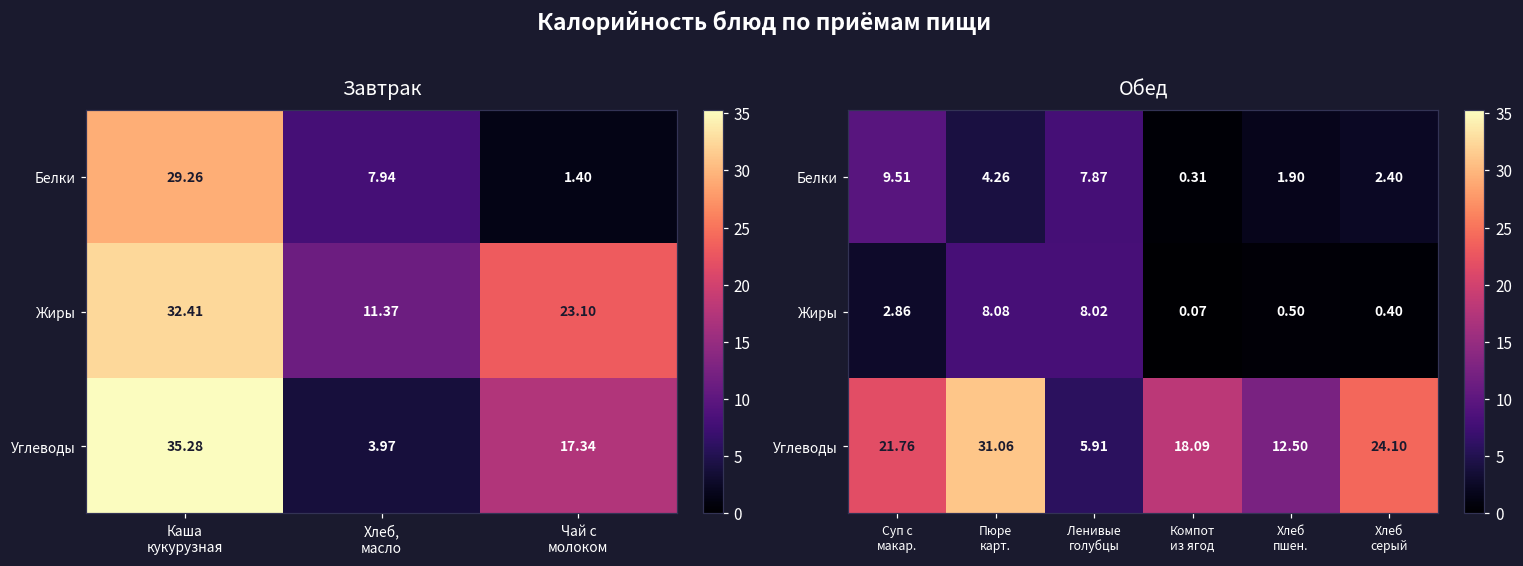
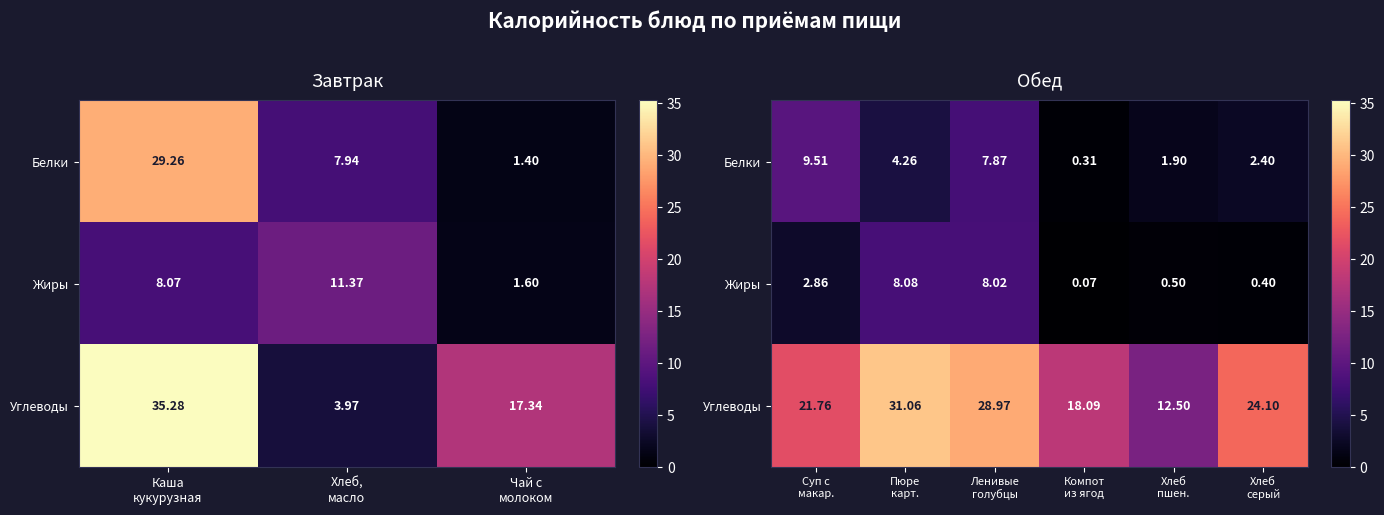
  {
    "Завтрак": {
      "Белки": {
        "Каша кукурузная": 29.26,
        "Хлеб, масло": 7.94,
        "Чай с молоком": 1.40
      },
      "Жиры": {
-       "Каша кукурузная": 32.41,
+       "Каша кукурузная": 8.07,
        "Хлеб, масло": 11.37,
-       "Чай с молоком": 23.10
+       "Чай с молоком": 1.60
      },
      "Углеводы": {
        "Каша кукурузная": 35.28,
        "Хлеб, масло": 3.97,
        "Чай с молоком": 17.34
      }
    },
    "Обед": {
      "Белки": {
        "Суп с макар.": 9.51,
        "Пюре карт.": 4.26,
        "Ленивые голубцы": 7.87,
        "Компот из ягод": 0.31,
        "Хлеб пшен.": 1.90,
        "Хлеб серый": 2.40
      },
      "Жиры": {
        "Суп с макар.": 2.86,
        "Пюре карт.": 8.08,
        "Ленивые голубцы": 8.02,
        "Компот из ягод": 0.07,
        "Хлеб пшен.": 0.50,
        "Хлеб серый": 0.40
      },
      "Углеводы": {
        "Суп с макар.": 21.76,
        "Пюре карт.": 31.06,
-       "Ленивые голубцы": 5.91,
+       "Ленивые голубцы": 28.97,
        "Компот из ягод": 18.09,
        "Хлеб пшен.": 12.50,
        "Хлеб серый": 24.10
      }
    }
  }
